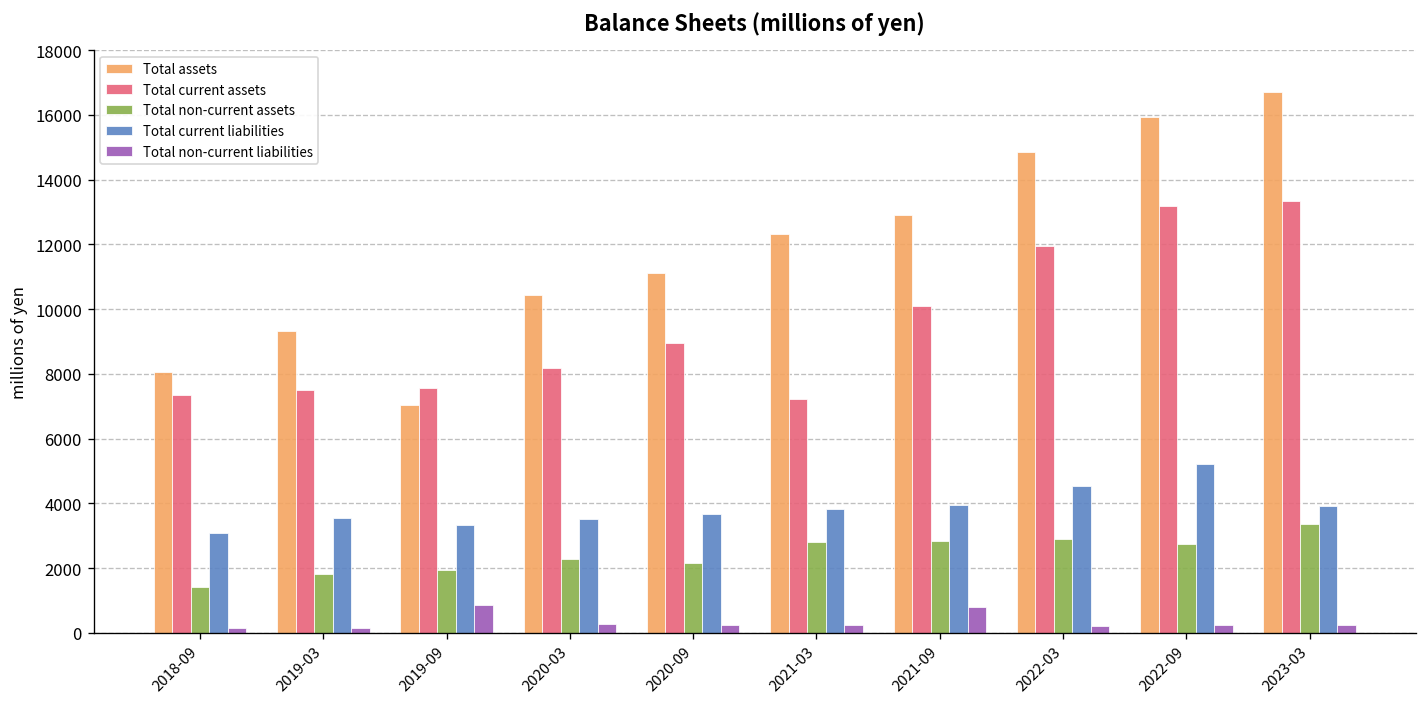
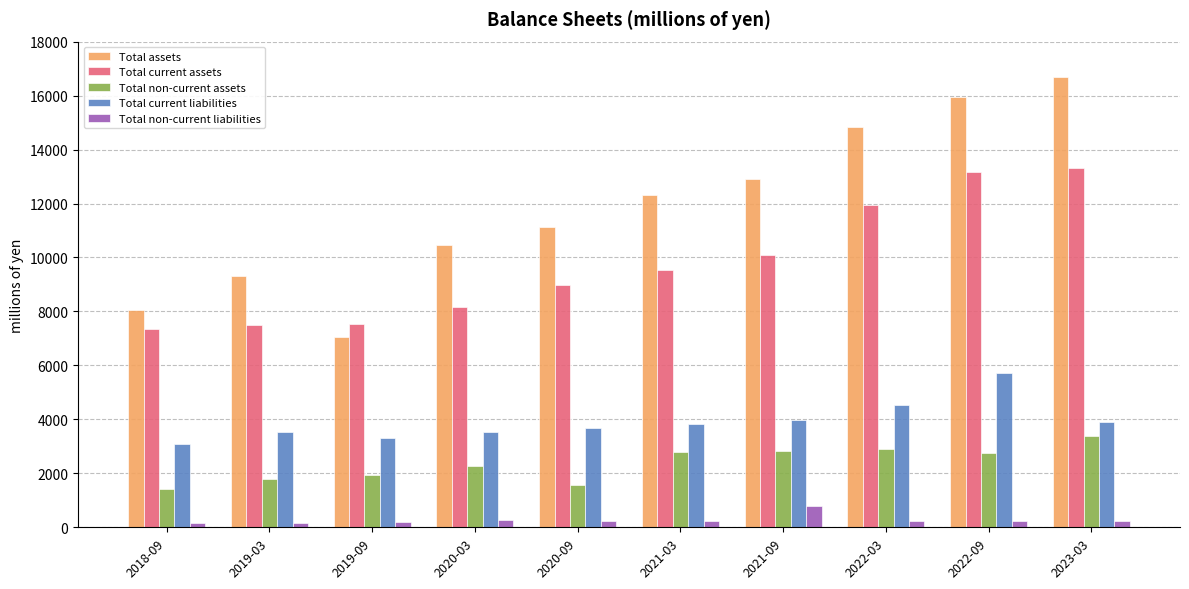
  {
    "Total assets": {
      "2018-09": 8100,
      "2019-03": 9300,
      "2019-09": 7000,
      "2020-03": 10400,
      "2020-09": 11100,
      "2021-03": 12300,
      "2021-09": 12900,
      "2022-03": 14800,
      "2022-09": 15900,
      "2023-03": 16700
    },
    "Total current assets": {
      "2018-09": 7300,
      "2019-03": 7500,
      "2019-09": 7600,
      "2020-03": 8200,
      "2020-09": 9000,
-     "2021-03": 7200,
+     "2021-03": 9500,
      "2021-09": 10100,
      "2022-03": 11900,
      "2022-09": 13200,
      "2023-03": 13300
    },
    "Total non-current assets": {
      "2018-09": 1400,
      "2019-03": 1800,
      "2019-09": 1900,
      "2020-03": 2300,
-     "2020-09": 2200,
+     "2020-09": 1600,
      "2021-03": 2800,
      "2021-09": 2800,
      "2022-03": 2900,
      "2022-09": 2800,
      "2023-03": 3400
    },
    "Total current liabilities": {
      "2018-09": 3100,
      "2019-03": 3500,
      "2019-09": 3300,
      "2020-03": 3500,
      "2020-09": 3700,
      "2021-03": 3800,
      "2021-09": 4000,
      "2022-03": 4500,
-     "2022-09": 5200,
+     "2022-09": 5700,
      "2023-03": 3900
    },
    "Total non-current liabilities": {
      "2018-09": 200,
      "2019-03": 200,
-     "2019-09": 900,
+     "2019-09": 200,
      "2020-03": 300,
      "2020-09": 200,
      "2021-03": 200,
      "2021-09": 800,
      "2022-03": 200,
      "2022-09": 200,
      "2023-03": 200
    }
  }
